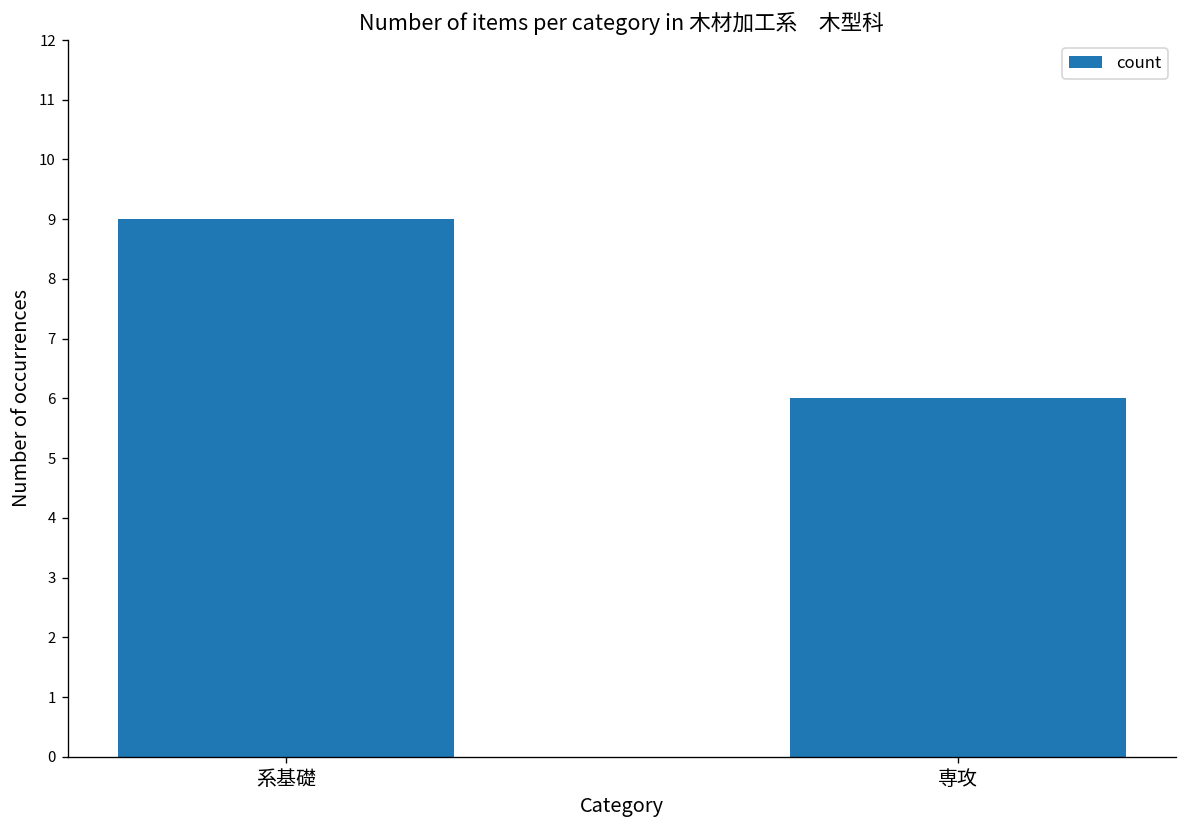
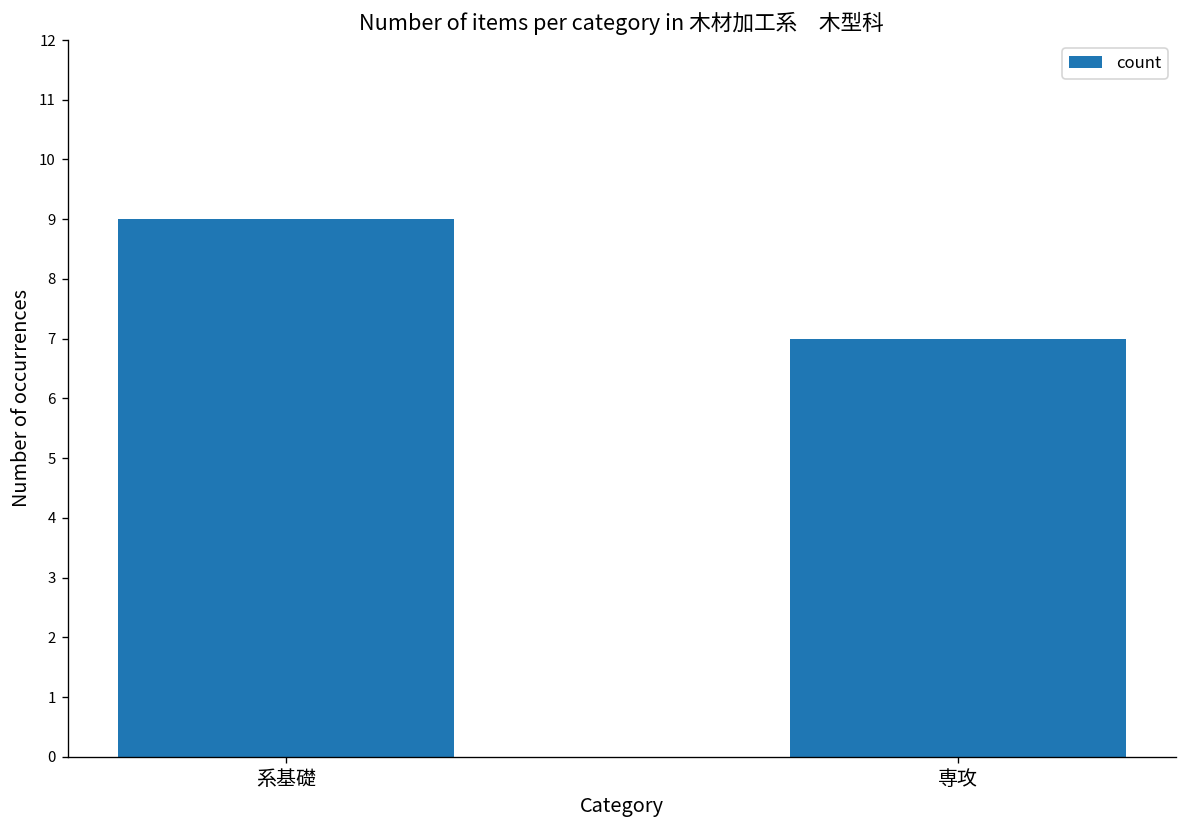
  {
    "系基礎": 9,
-   "専攻": 6
+   "専攻": 7
  }
